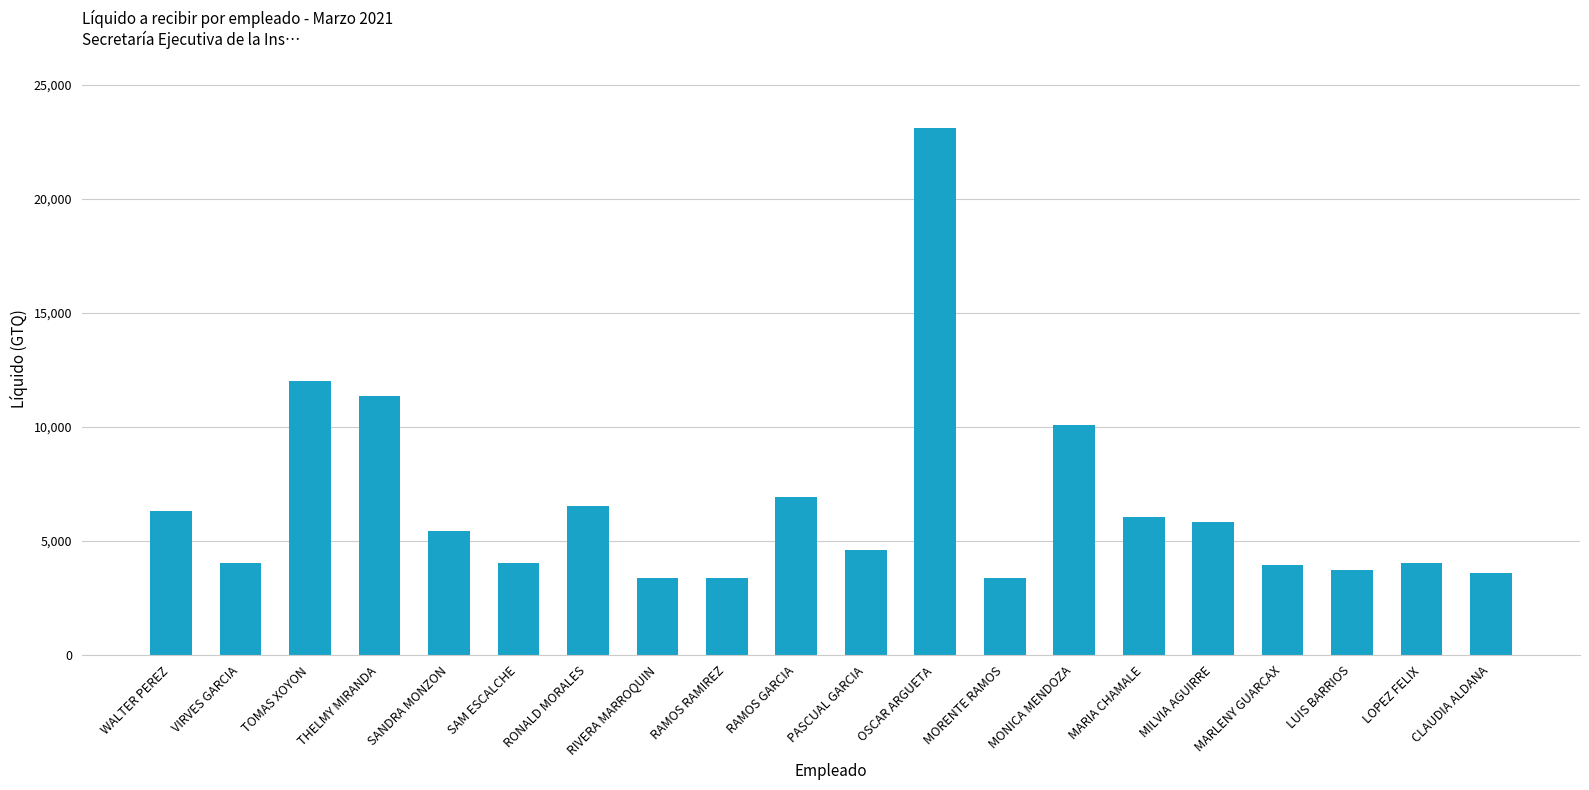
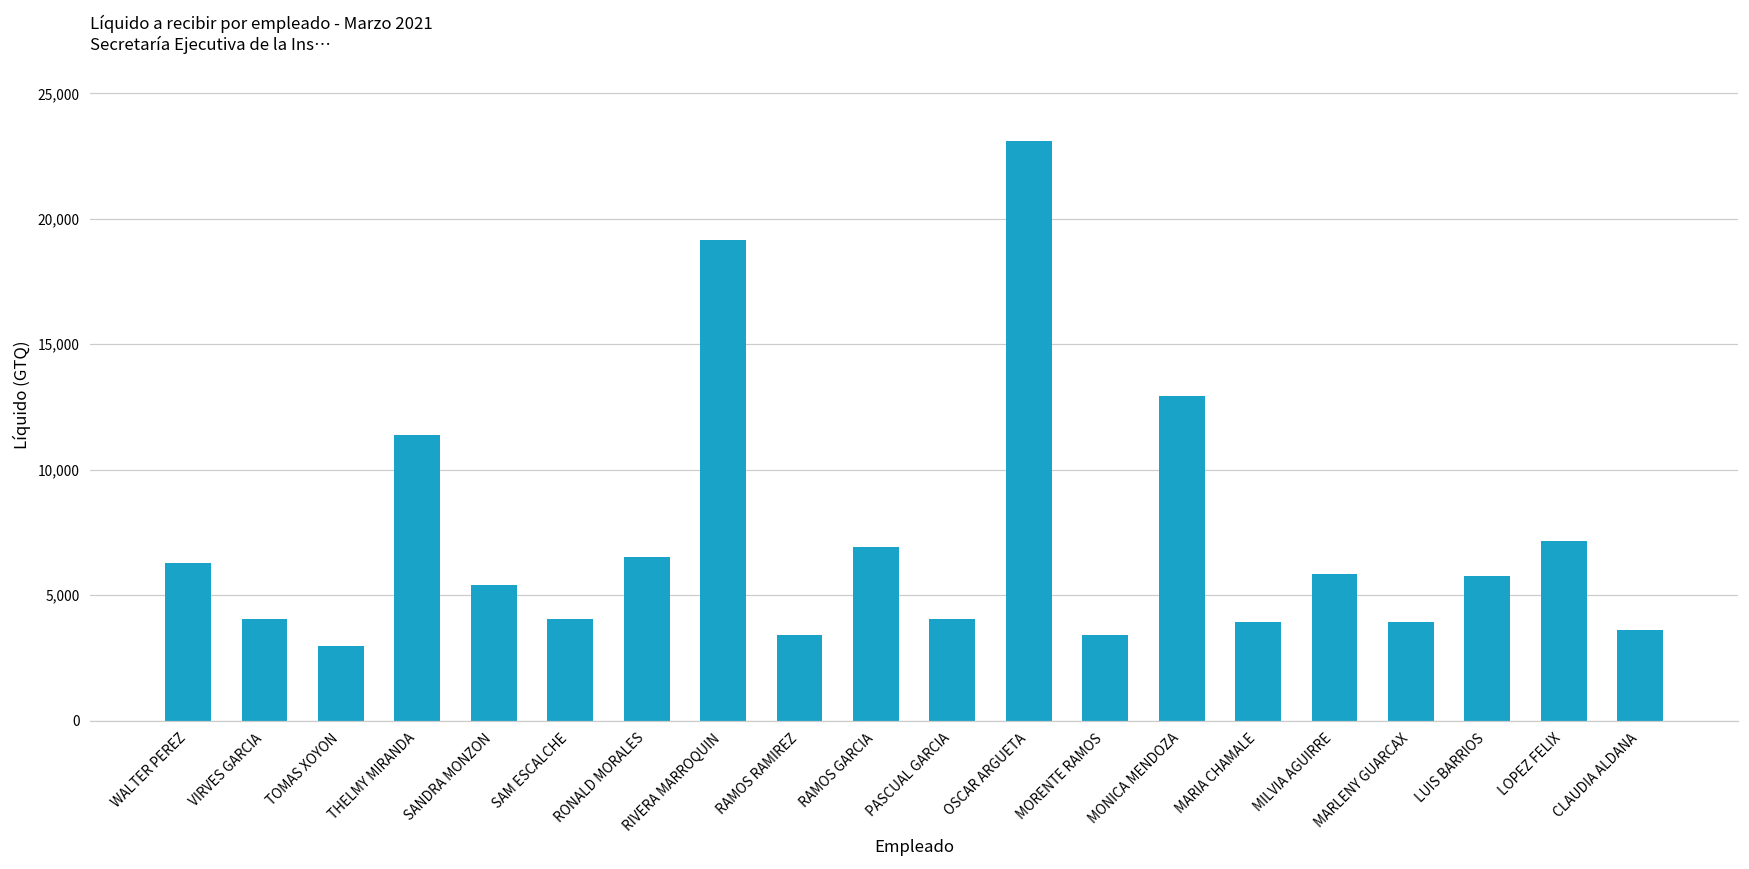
  {
    "WALTER PEREZ": "6,300",
    "VIRVES GARCIA": "4,100",
-   "TOMAS XOYON": "12,000",
+   "TOMAS XOYON": "3,000",
    "THELMY MIRANDA": "11,400",
    "SANDRA MONZON": "5,400",
    "SAM ESCALCHE": "4,100",
    "RONALD MORALES": "6,500",
-   "RIVERA MARROQUIN": "3,400",
+   "RIVERA MARROQUIN": "19,200",
    "RAMOS RAMIREZ": "3,400",
    "RAMOS GARCIA": "6,900",
-   "PASCUAL GARCIA": "4,600",
+   "PASCUAL GARCIA": "4,100",
    "OSCAR ARGUETA": "23,100",
    "MORENTE RAMOS": "3,400",
-   "MONICA MENDOZA": "10,100",
-   "MARIA CHAMALE": "6,100",
+   "MONICA MENDOZA": "12,900",
+   "MARIA CHAMALE": "3,900",
    "MILVIA AGUIRRE": "5,800",
    "MARLENY GUARCAX": "3,900",
-   "LUIS BARRIOS": "3,700",
-   "LOPEZ FELIX": "4,100",
+   "LUIS BARRIOS": "5,800",
+   "LOPEZ FELIX": "7,200",
    "CLAUDIA ALDANA": "3,600"
  }
